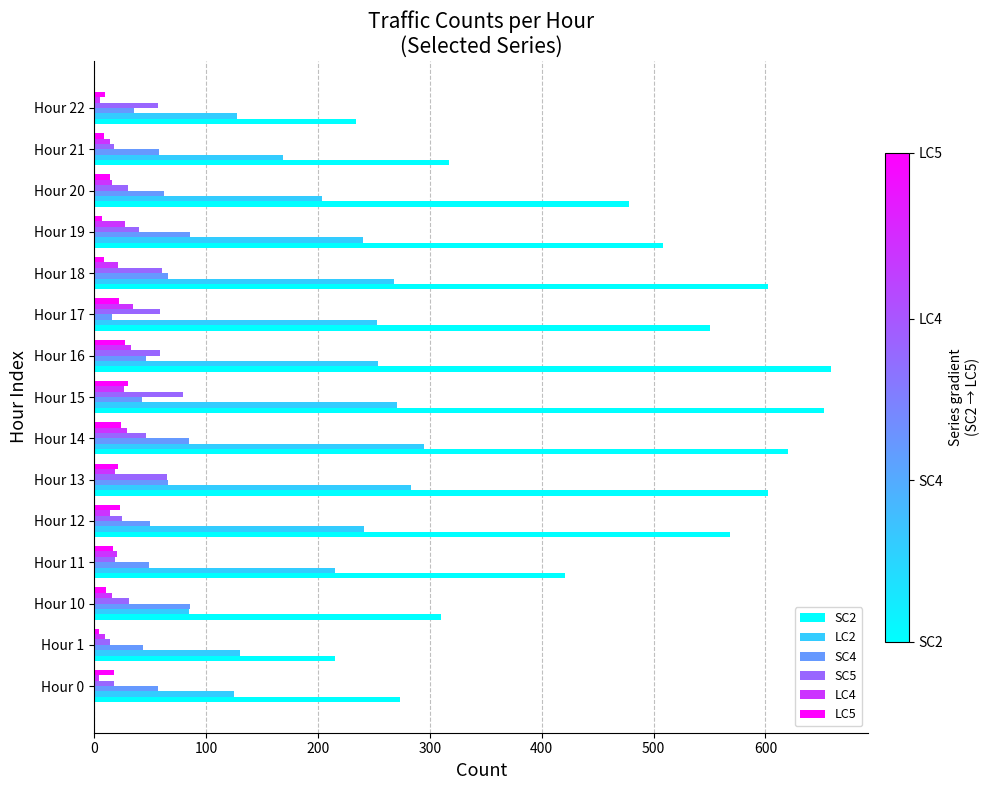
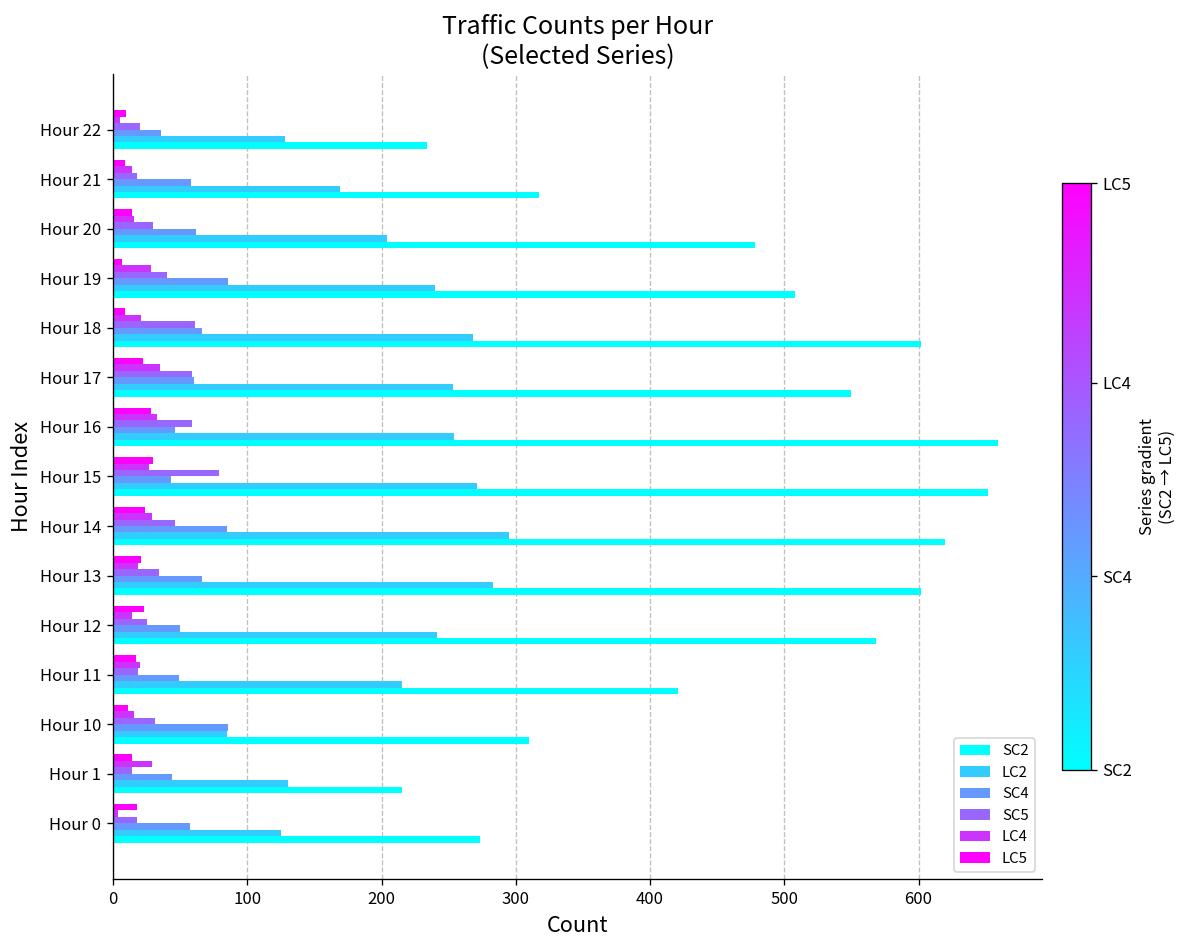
  {
    "SC2": {
      "Hour 22": 234,
      "Hour 21": 317,
      "Hour 20": 478,
      "Hour 19": 508,
      "Hour 18": 602,
      "Hour 17": 550,
      "Hour 16": 659,
      "Hour 15": 652,
      "Hour 14": 620,
      "Hour 13": 602,
      "Hour 12": 568,
      "Hour 11": 421,
      "Hour 10": 310,
      "Hour 1": 215,
      "Hour 0": 273
    },
    "LC2": {
      "Hour 22": 128,
      "Hour 21": 169,
      "Hour 20": 204,
      "Hour 19": 240,
      "Hour 18": 268,
      "Hour 17": 253,
      "Hour 16": 254,
      "Hour 15": 271,
      "Hour 14": 295,
      "Hour 13": 283,
      "Hour 12": 241,
      "Hour 11": 215,
      "Hour 10": 85,
      "Hour 1": 130,
      "Hour 0": 125
    },
    "SC4": {
      "Hour 22": 36,
      "Hour 21": 58,
      "Hour 20": 62,
      "Hour 19": 86,
      "Hour 18": 66,
-     "Hour 17": 16,
+     "Hour 17": 60,
      "Hour 16": 46,
      "Hour 15": 43,
      "Hour 14": 85,
      "Hour 13": 66,
      "Hour 12": 50,
      "Hour 11": 49,
      "Hour 10": 86,
      "Hour 1": 44,
      "Hour 0": 57
    },
    "SC5": {
-     "Hour 22": 57,
+     "Hour 22": 20,
      "Hour 21": 18,
      "Hour 20": 30,
      "Hour 19": 40,
      "Hour 18": 61,
      "Hour 17": 59,
      "Hour 16": 59,
      "Hour 15": 79,
      "Hour 14": 46,
-     "Hour 13": 65,
+     "Hour 13": 34,
      "Hour 12": 25,
      "Hour 11": 19,
      "Hour 10": 31,
      "Hour 1": 14,
      "Hour 0": 18
    },
    "LC4": {
      "Hour 22": 5,
      "Hour 21": 14,
      "Hour 20": 16,
      "Hour 19": 28,
      "Hour 18": 21,
      "Hour 17": 35,
      "Hour 16": 33,
      "Hour 15": 27,
      "Hour 14": 29,
      "Hour 13": 19,
      "Hour 12": 14,
      "Hour 11": 20,
      "Hour 10": 16,
-     "Hour 1": 10,
+     "Hour 1": 29,
      "Hour 0": 4
    },
    "LC5": {
      "Hour 22": 10,
      "Hour 21": 9,
      "Hour 20": 14,
      "Hour 19": 7,
      "Hour 18": 9,
      "Hour 17": 22,
      "Hour 16": 28,
      "Hour 15": 30,
      "Hour 14": 24,
      "Hour 13": 21,
      "Hour 12": 23,
      "Hour 11": 17,
      "Hour 10": 11,
-     "Hour 1": 4,
+     "Hour 1": 14,
      "Hour 0": 18
    }
  }
